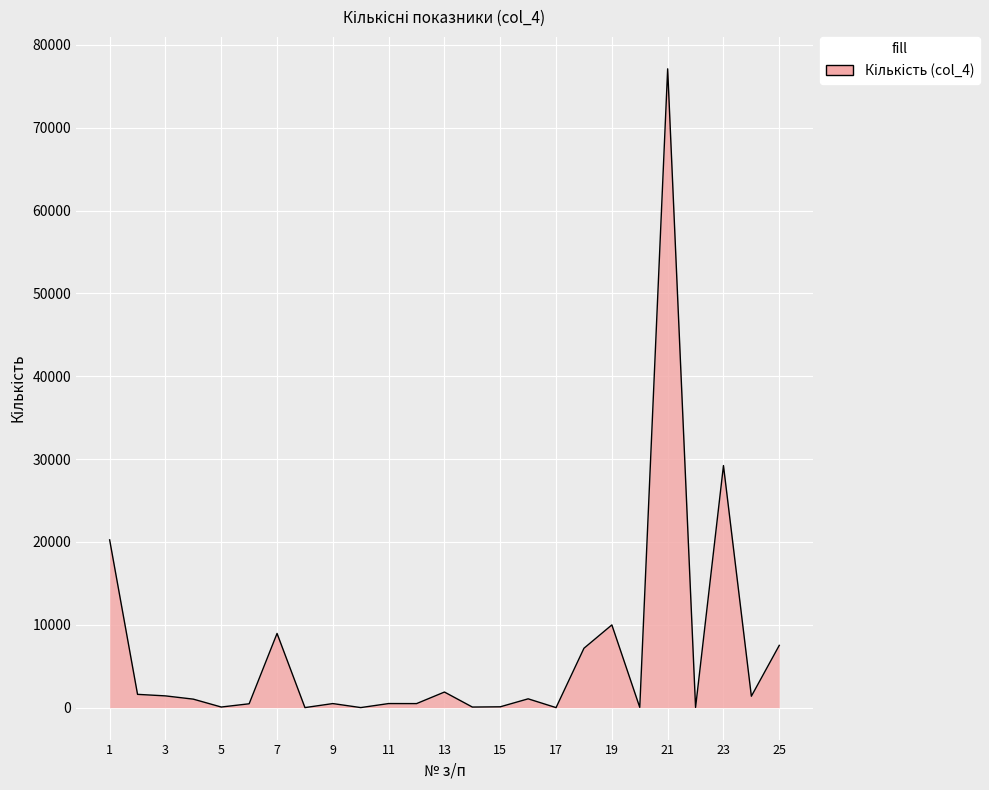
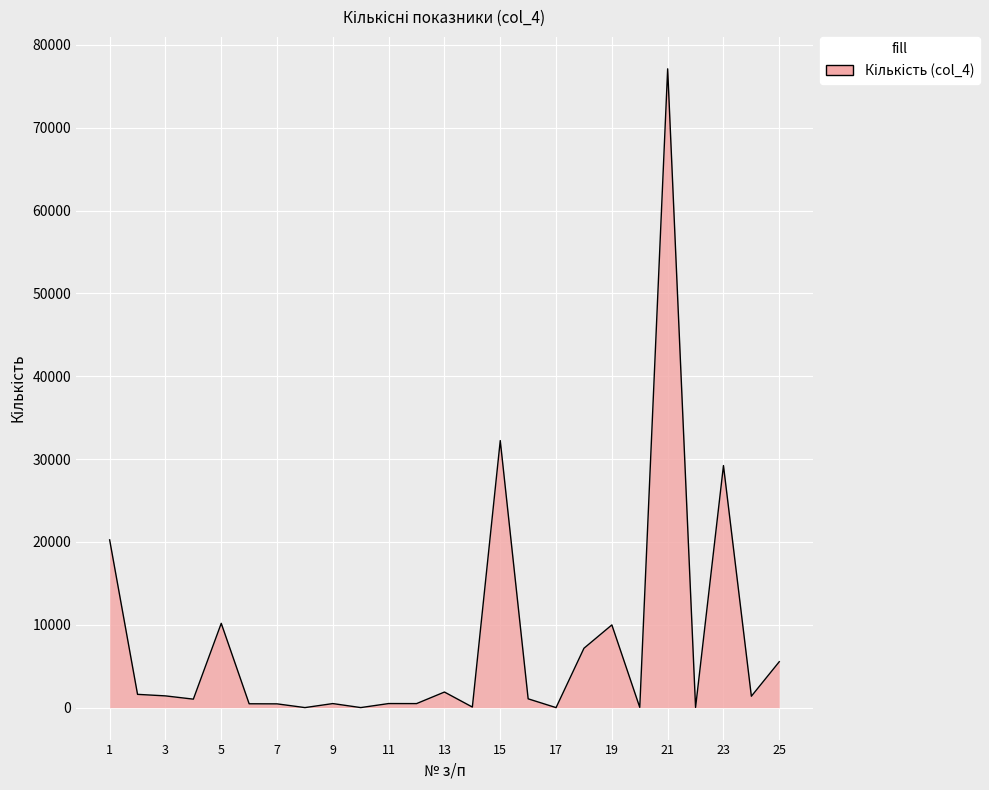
  {
    "1": 20000,
    "3": 1000,
-   "5": 0,
-   "7": 9000,
+   "5": 10000,
+   "7": 0,
    "9": 0,
    "11": 0,
    "13": 2000,
-   "15": 0,
+   "15": 32000,
    "17": 0,
    "19": 10000,
    "21": 77000,
    "23": 29000,
-   "25": 8000
+   "25": 6000
  }
